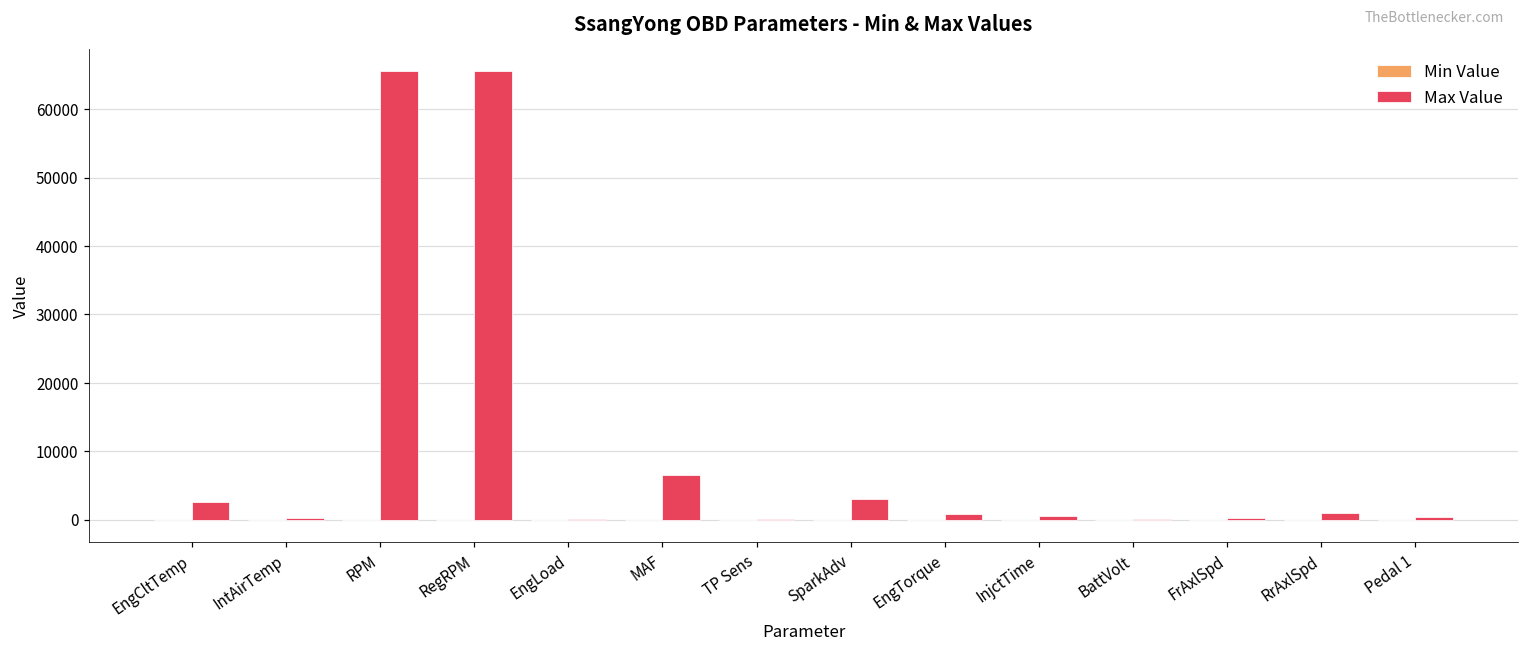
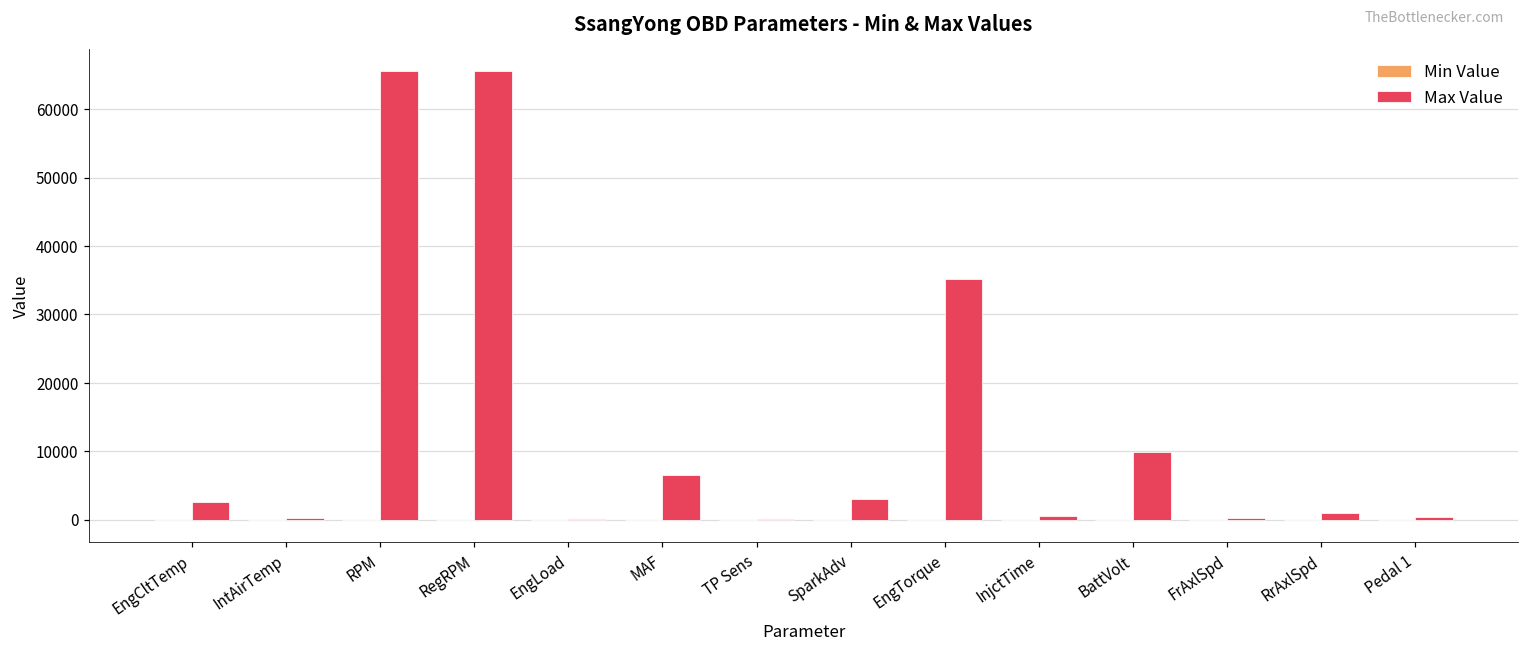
  {
    "Min Value": {
      "RPM": 0,
      "RegRPM": 0,
      "EngLoad": 0,
      "MAF": 0,
      "TP Sens": 0,
      "EngTorque": 0,
      "InjctTime": 0,
      "BattVolt": 0,
      "FrAxlSpd": 0,
      "RrAxlSpd": 0,
      "Pedal 1": 0
    },
    "Max Value": {
      "EngCltTemp": 3000,
      "RPM": 66000,
      "RegRPM": 66000,
      "MAF": 7000,
      "SparkAdv": 3000,
-     "EngTorque": 1000,
+     "EngTorque": 35000,
      "InjctTime": 1000,
-     "BattVolt": 0,
+     "BattVolt": 10000,
      "RrAxlSpd": 1000
    }
  }
